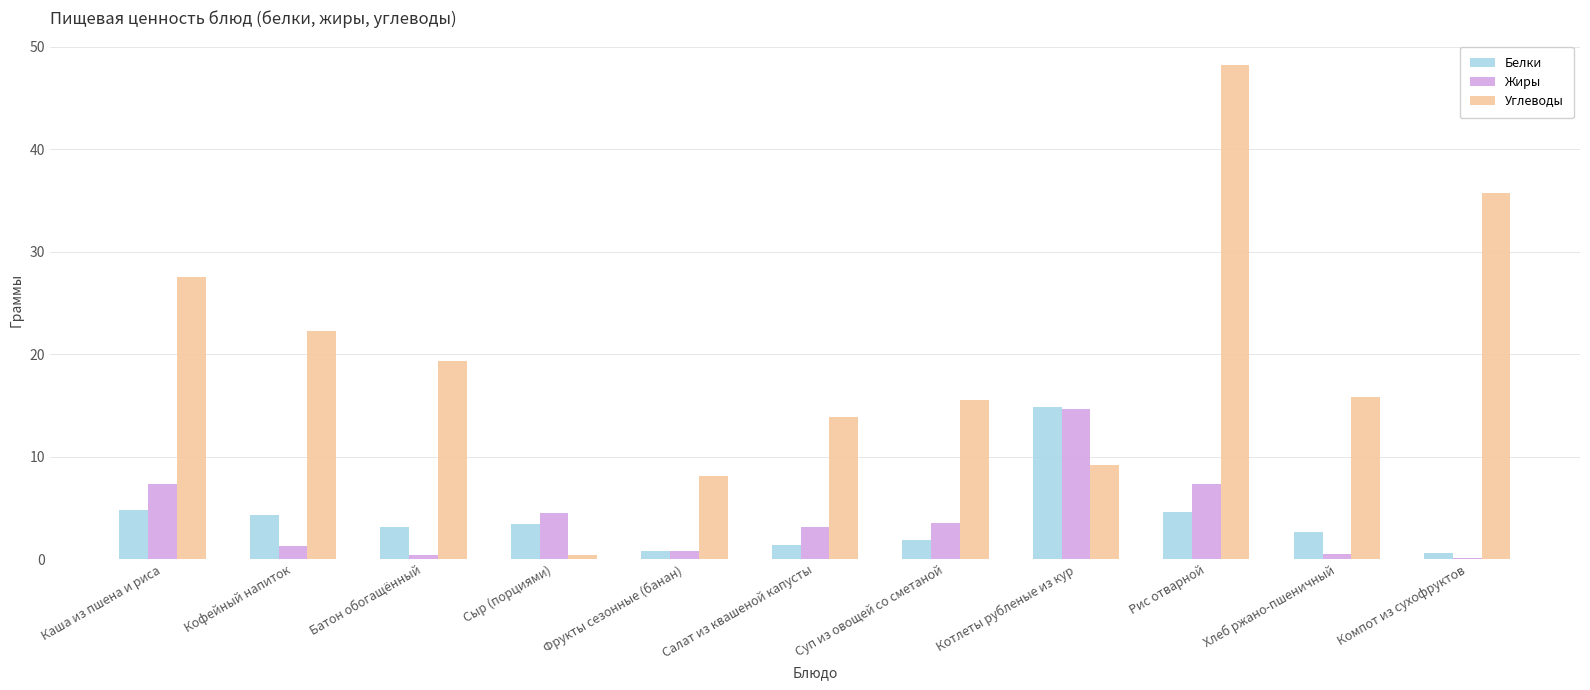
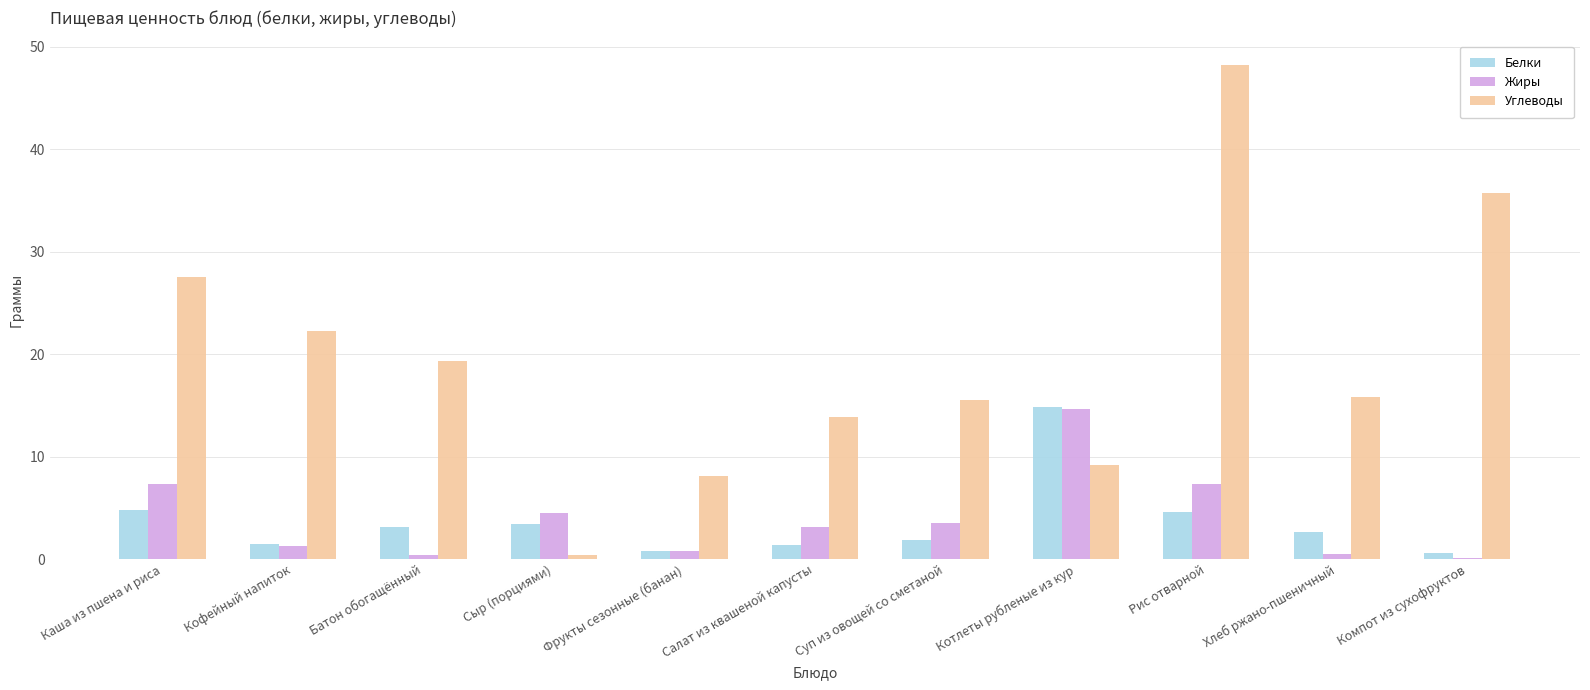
  {
    "Белки": {
      "Каша из пшена и риса": 4.8,
-     "Кофейный напиток": 4.3,
+     "Кофейный напиток": 1.5,
      "Батон обогащённый": 3.2,
      "Сыр (порциями)": 3.5,
      "Фрукты сезонные (банан)": 0.8,
      "Салат из квашеной капусты": 1.4,
      "Суп из овощей со сметаной": 1.9,
      "Котлеты рубленые из кур": 14.8,
      "Рис отварной": 4.6,
      "Хлеб ржано-пшеничный": 2.6,
      "Компот из сухофруктов": 0.6
    },
    "Жиры": {
      "Каша из пшена и риса": 7.3,
      "Кофейный напиток": 1.3,
      "Батон обогащённый": 0.4,
      "Сыр (порциями)": 4.5,
      "Фрукты сезонные (банан)": 0.8,
      "Салат из квашеной капусты": 3.1,
      "Суп из овощей со сметаной": 3.5,
      "Котлеты рубленые из кур": 14.6,
      "Рис отварной": 7.3,
      "Хлеб ржано-пшеничный": 0.5
    },
    "Углеводы": {
      "Каша из пшена и риса": 27.5,
      "Кофейный напиток": 22.3,
      "Батон обогащённый": 19.3,
      "Сыр (порциями)": 0.4,
      "Фрукты сезонные (банан)": 8.1,
      "Салат из квашеной капусты": 13.9,
      "Суп из овощей со сметаной": 15.5,
      "Котлеты рубленые из кур": 9.2,
      "Рис отварной": 48.2,
      "Хлеб ржано-пшеничный": 15.8,
      "Компот из сухофруктов": 35.7
    }
  }
